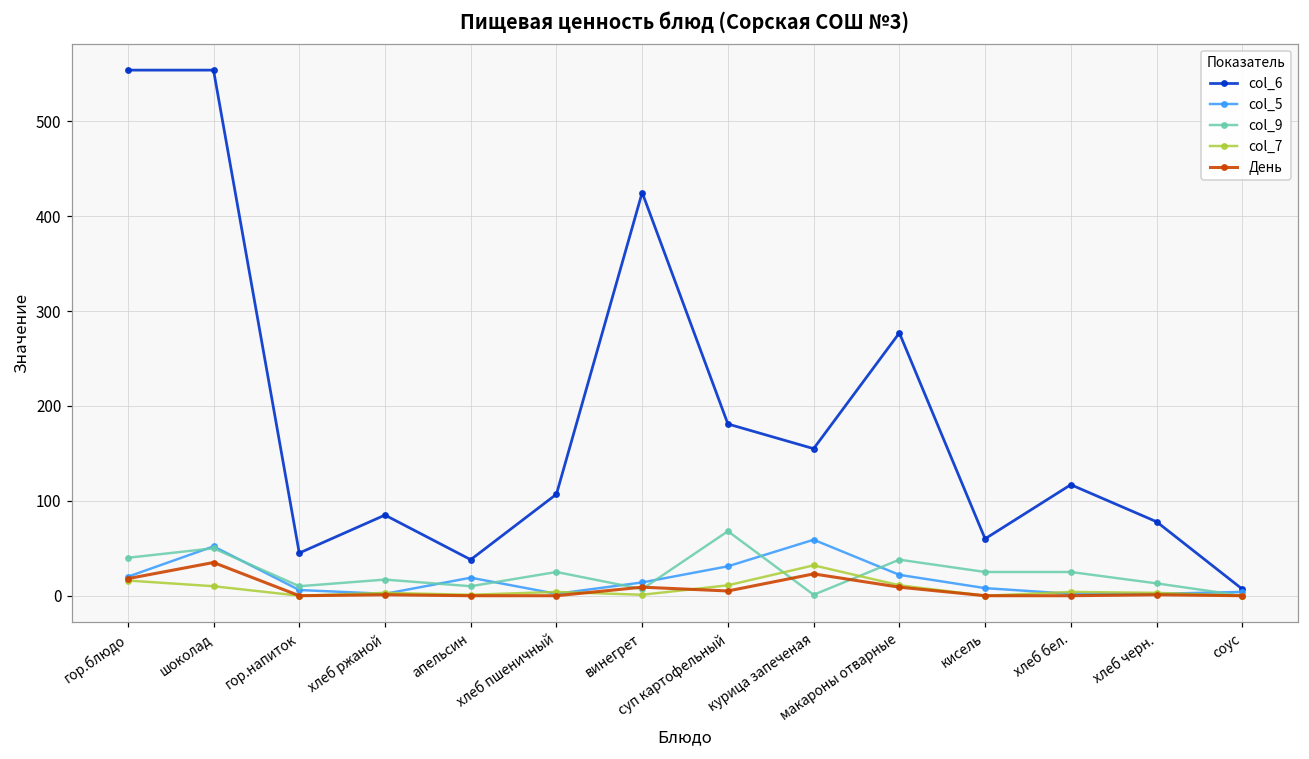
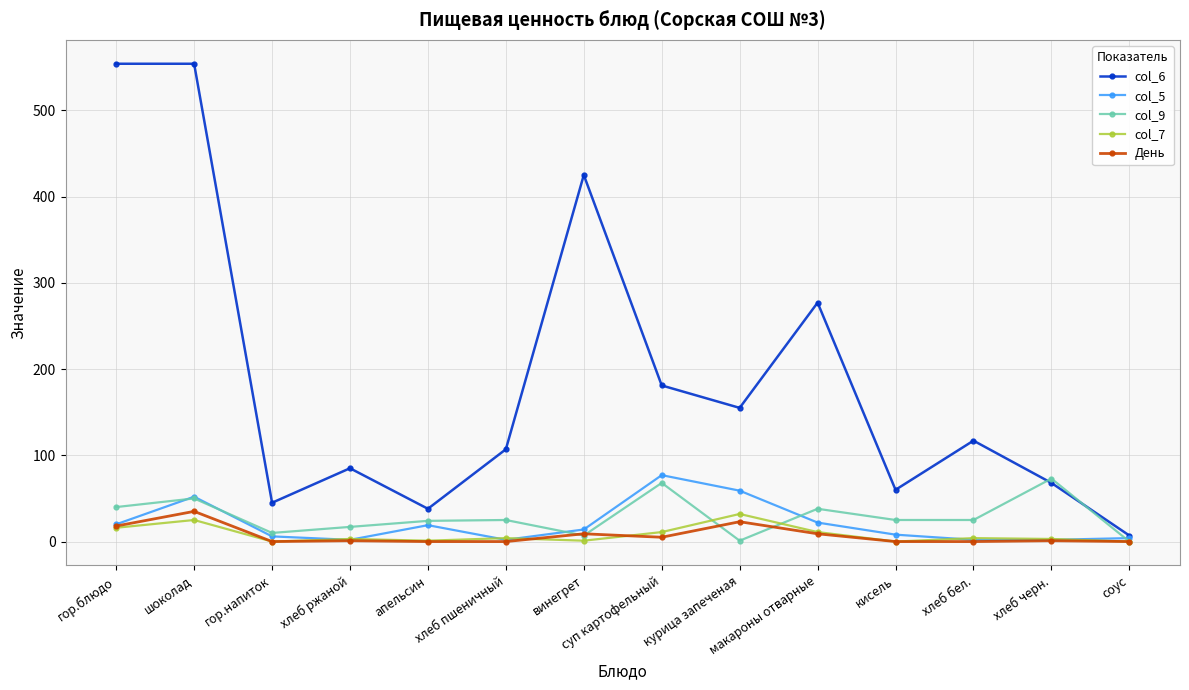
  {
    "col_6": {
      "гор.блюдо": 550,
      "шоколад": 550,
      "гор.напиток": 50,
      "хлеб ржаной": 90,
      "апельсин": 40,
      "хлеб пшеничный": 110,
      "винегрет": 430,
      "суп картофельный": 180,
      "курица запеченая": 160,
      "макароны отварные": 280,
      "кисель": 60,
      "хлеб бел.": 120,
-     "хлеб черн.": 80,
+     "хлеб черн.": 70,
      "соус": 10
    },
    "col_5": {
      "гор.напиток": 10,
      "апельсин": 20,
      "винегрет": 10,
-     "суп картофельный": 30,
+     "суп картофельный": 80,
      "курица запеченая": 60,
      "макароны отварные": 20,
      "кисель": 10,
      "соус": 0
    },
    "col_9": {
      "гор.блюдо": 40,
      "гор.напиток": 10,
      "хлеб ржаной": 20,
-     "апельсин": 10,
+     "апельсин": 20,
      "хлеб пшеничный": 30,
      "суп картофельный": 70,
      "курица запеченая": 0,
      "макароны отварные": 40,
      "кисель": 30,
      "хлеб бел.": 30,
-     "хлеб черн.": 10
+     "хлеб черн.": 70
    },
    "col_7": {
-     "шоколад": 10,
+     "шоколад": 30,
      "винегрет": 0,
      "суп картофельный": 10,
      "курица запеченая": 30
    },
    "День": {
      "шоколад": 40,
      "суп картофельный": 10,
      "курица запеченая": 20
    }
  }
